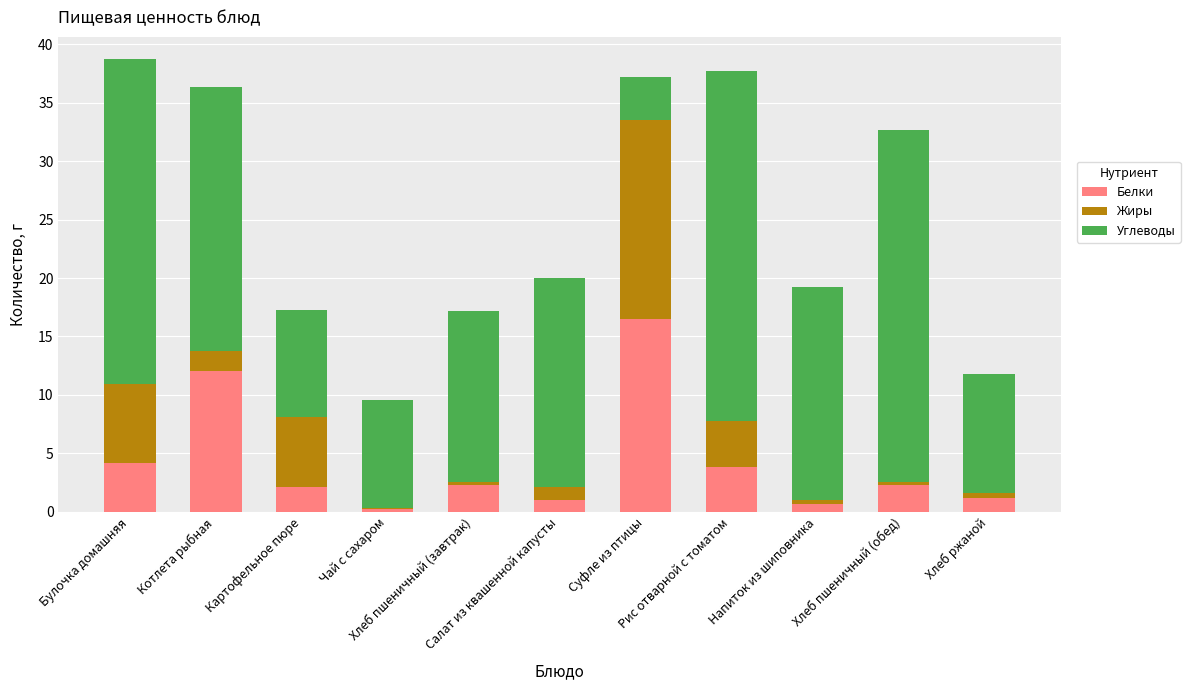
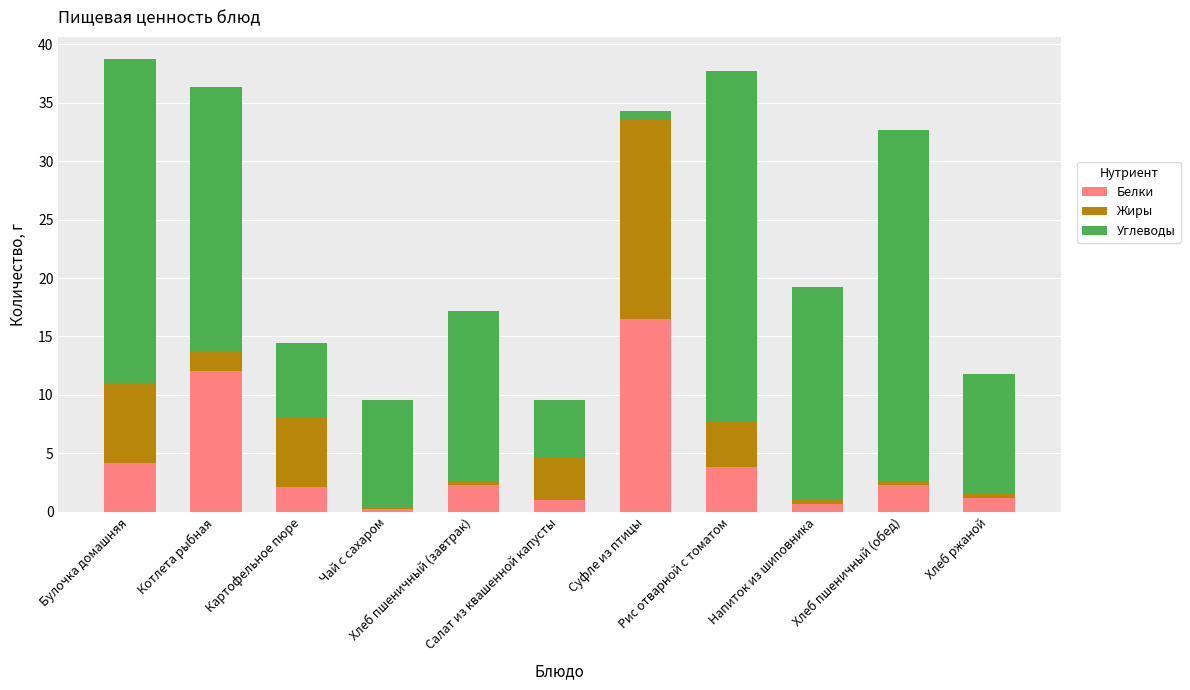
  {
    "Белки": {
      "Булочка домашняя": 4.2,
      "Котлета рыбная": 12.1,
      "Картофельное пюре": 2.1,
      "Хлеб пшеничный (завтрак)": 2.3,
      "Салат из квашенной капусты": 1.0,
      "Суфле из птицы": 16.5,
      "Рис отварной с томатом": 3.9,
      "Напиток из шиповника": 0.7,
      "Хлеб пшеничный (обед)": 2.3,
      "Хлеб ржаной": 1.2
    },
    "Жиры": {
      "Булочка домашняя": 6.7,
      "Котлета рыбная": 1.7,
      "Картофельное пюре": 6.0,
-     "Салат из квашенной капусты": 1.1,
+     "Салат из квашенной капусты": 3.7,
      "Суфле из птицы": 17.1,
      "Рис отварной с томатом": 3.9,
      "Напиток из шиповника": 0.3,
      "Хлеб ржаной": 0.4
    },
    "Углеводы": {
      "Булочка домашняя": 27.8,
      "Котлета рыбная": 22.6,
-     "Картофельное пюре": 9.2,
+     "Картофельное пюре": 6.3,
      "Чай с сахаром": 9.3,
      "Хлеб пшеничный (завтрак)": 14.7,
-     "Салат из квашенной капусты": 17.9,
-     "Суфле из птицы": 3.6,
+     "Салат из квашенной капусты": 5.0,
+     "Суфле из птицы": 0.7,
      "Рис отварной с томатом": 29.9,
      "Напиток из шиповника": 18.2,
      "Хлеб пшеничный (обед)": 30.2,
      "Хлеб ржаной": 10.2
    }
  }
